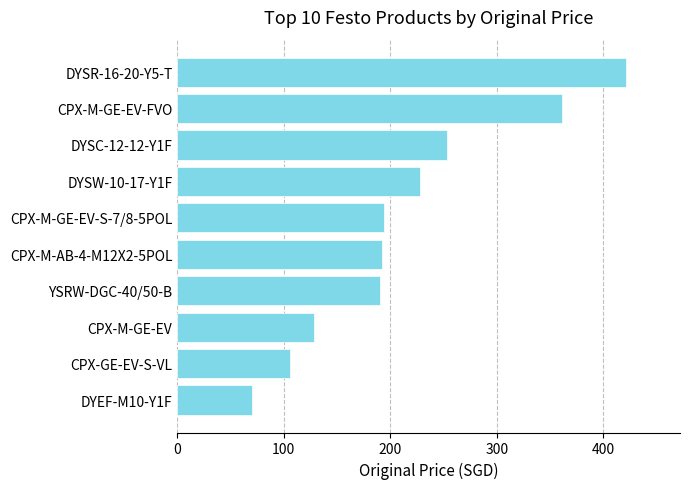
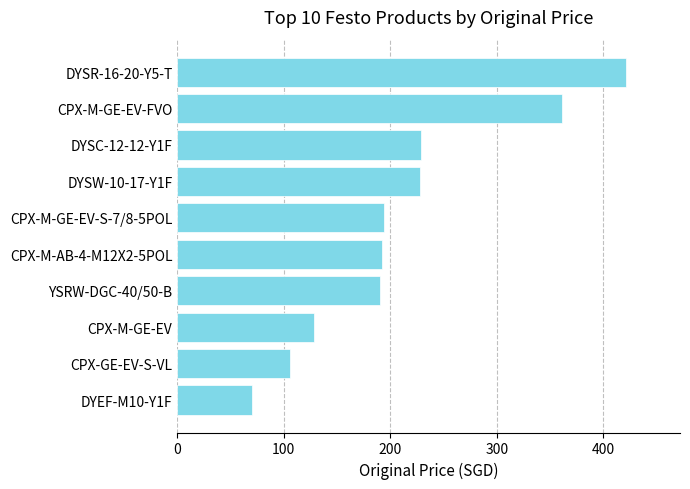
  {
    "DYSR-16-20-Y5-T": 421,
    "CPX-M-GE-EV-FVO": 361,
-   "DYSC-12-12-Y1F": 253,
+   "DYSC-12-12-Y1F": 228,
    "DYSW-10-17-Y1F": 227,
    "CPX-M-GE-EV-S-7/8-5POL": 194,
    "CPX-M-AB-4-M12X2-5POL": 192,
    "YSRW-DGC-40/50-B": 190,
    "CPX-M-GE-EV": 128,
    "CPX-GE-EV-S-VL": 106,
    "DYEF-M10-Y1F": 70
  }
